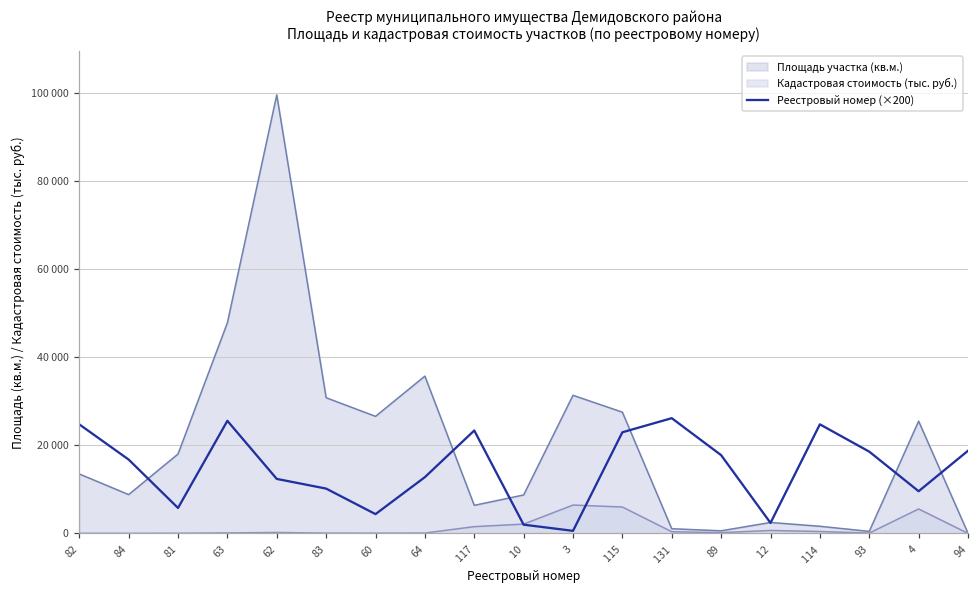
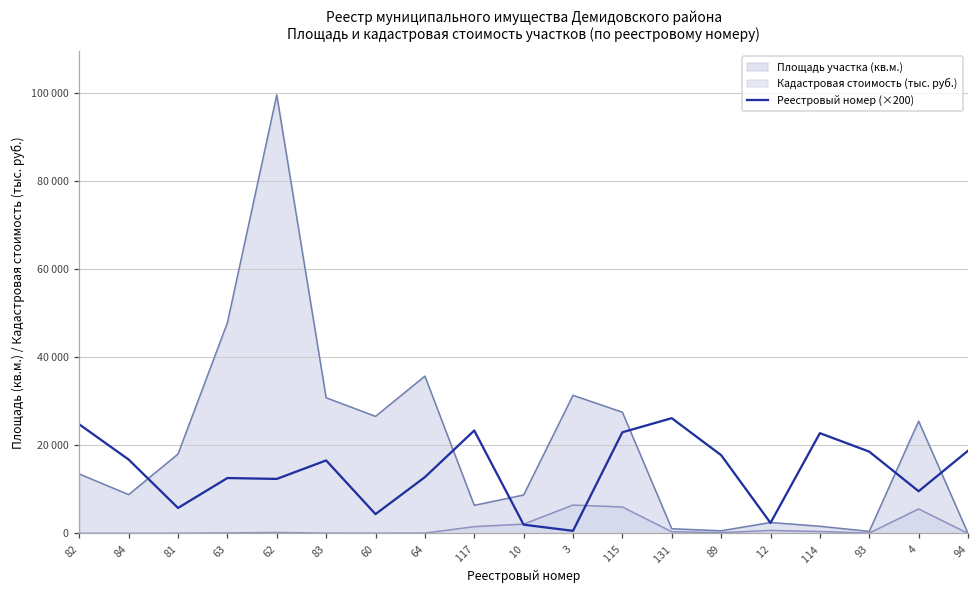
  {
    "Реестровый номер (×200)": {
      "82": 25000,
      "84": 17000,
      "81": 6000,
-     "63": 26000,
+     "63": 13000,
      "62": 12000,
-     "83": 10000,
+     "83": 17000,
      "60": 4000,
      "64": 13000,
      "117": 23000,
      "3": 1000,
      "115": 23000,
      "131": 26000,
      "89": 18000,
-     "114": 25000,
+     "114": 23000,
      "93": 19000,
      "4": 10000,
      "94": 19000
    }
  }
